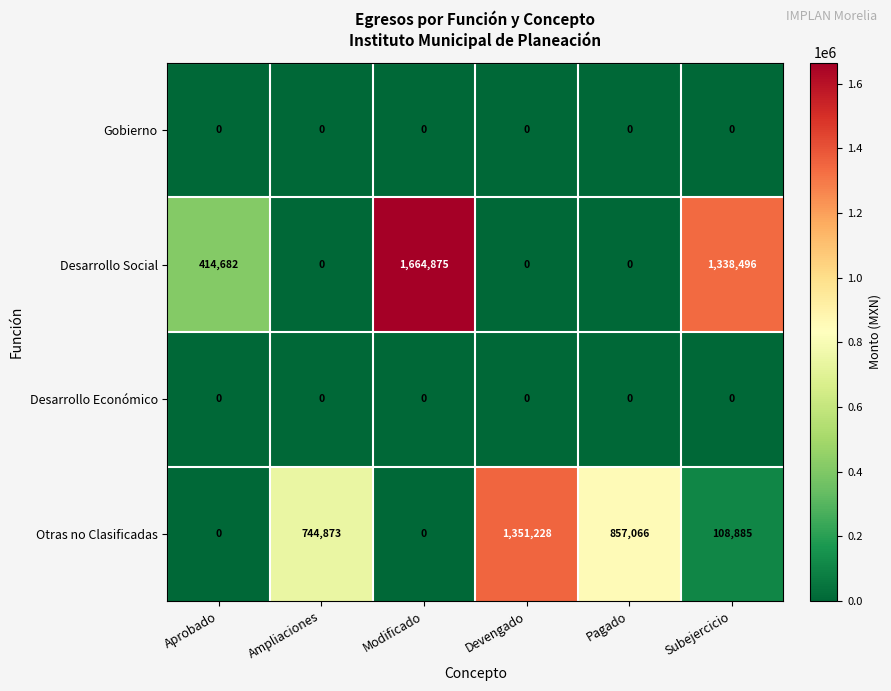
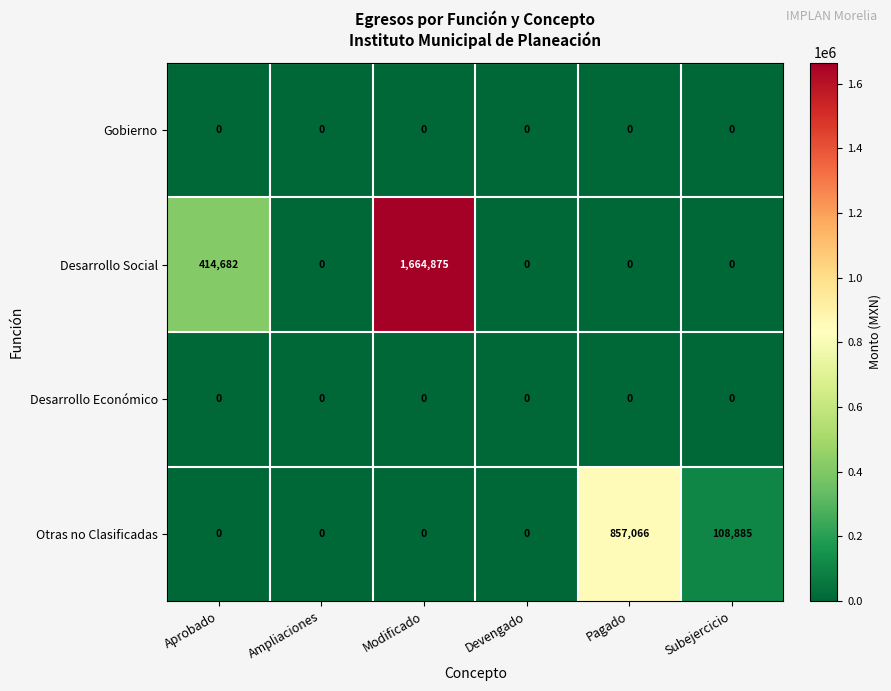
  {
    "Gobierno": {
      "Aprobado": "0",
      "Ampliaciones": "0",
      "Modificado": "0",
      "Devengado": "0",
      "Pagado": "0",
      "Subejercicio": "0"
    },
    "Desarrollo Social": {
      "Aprobado": "414,682",
      "Ampliaciones": "0",
      "Modificado": "1,664,875",
      "Devengado": "0",
      "Pagado": "0",
-     "Subejercicio": "1,338,496"
+     "Subejercicio": "0"
    },
    "Desarrollo Económico": {
      "Aprobado": "0",
      "Ampliaciones": "0",
      "Modificado": "0",
      "Devengado": "0",
      "Pagado": "0",
      "Subejercicio": "0"
    },
    "Otras no Clasificadas": {
      "Aprobado": "0",
-     "Ampliaciones": "744,873",
+     "Ampliaciones": "0",
      "Modificado": "0",
-     "Devengado": "1,351,228",
+     "Devengado": "0",
      "Pagado": "857,066",
      "Subejercicio": "108,885"
    }
  }
